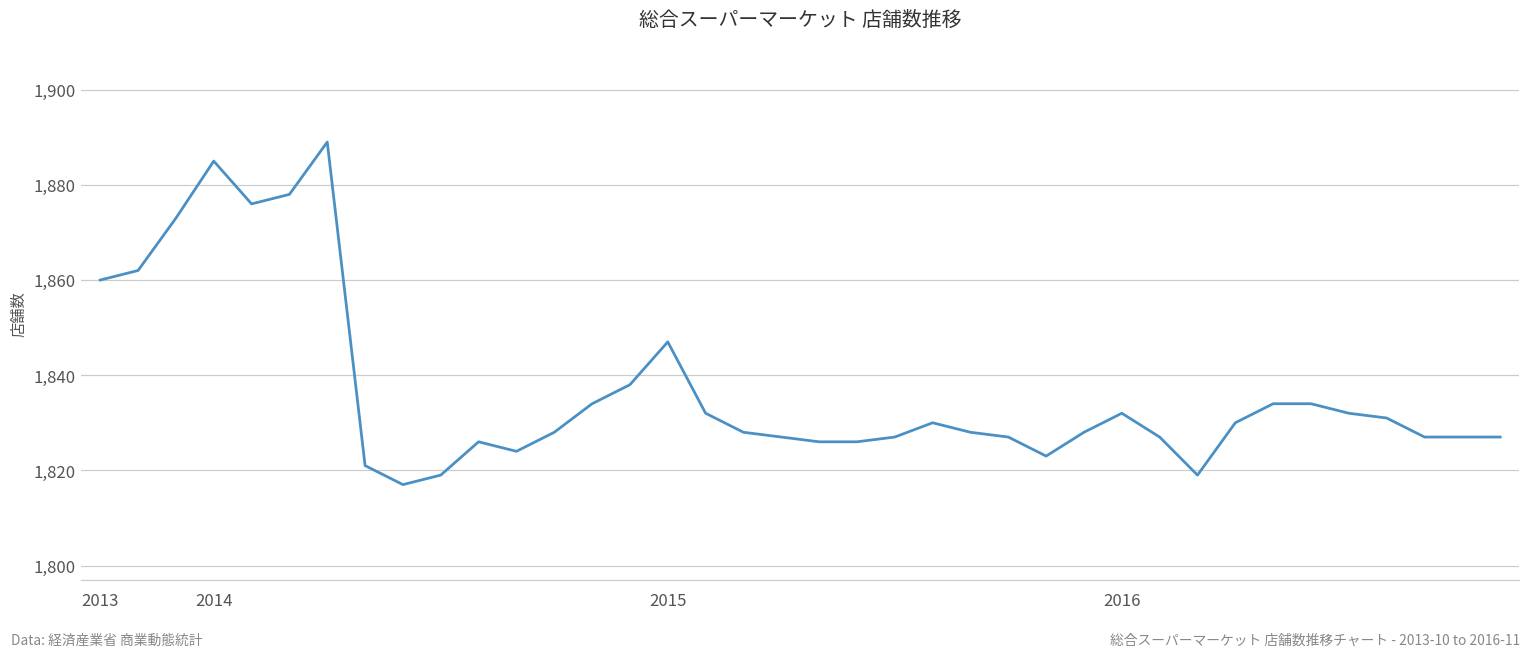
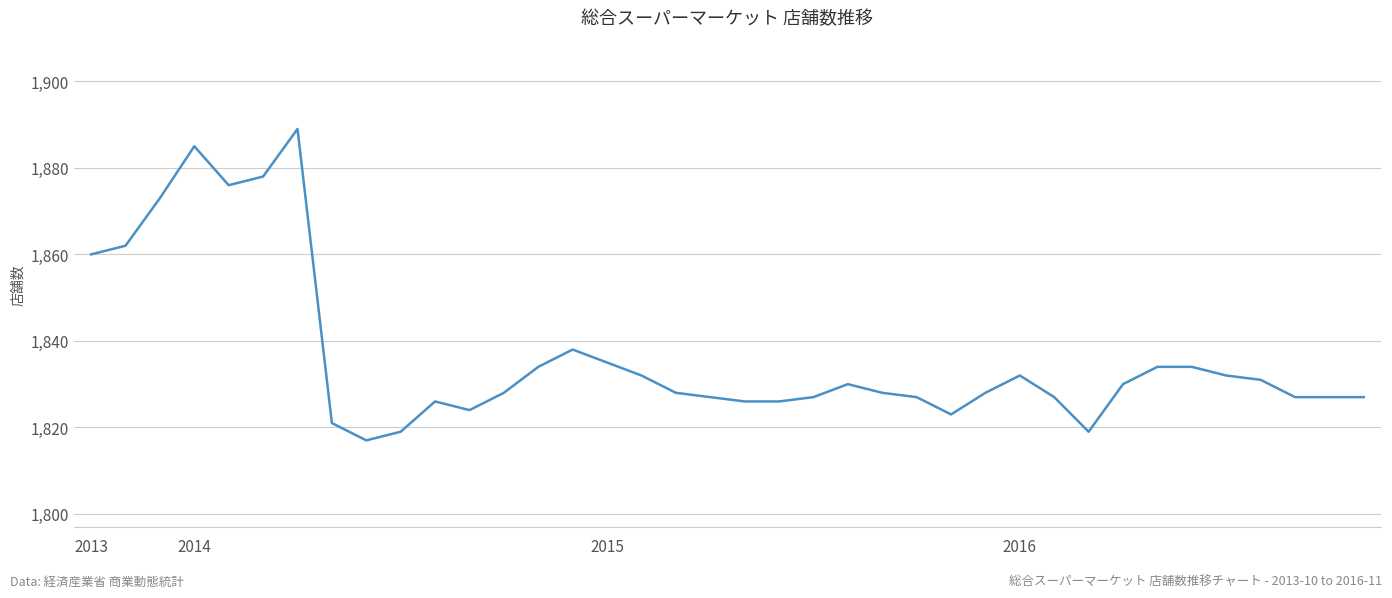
  {
    "2013": "1,860",
    "2014": "1,885",
-   "2015": "1,847",
+   "2015": "1,835",
    "2016": "1,832"
  }
